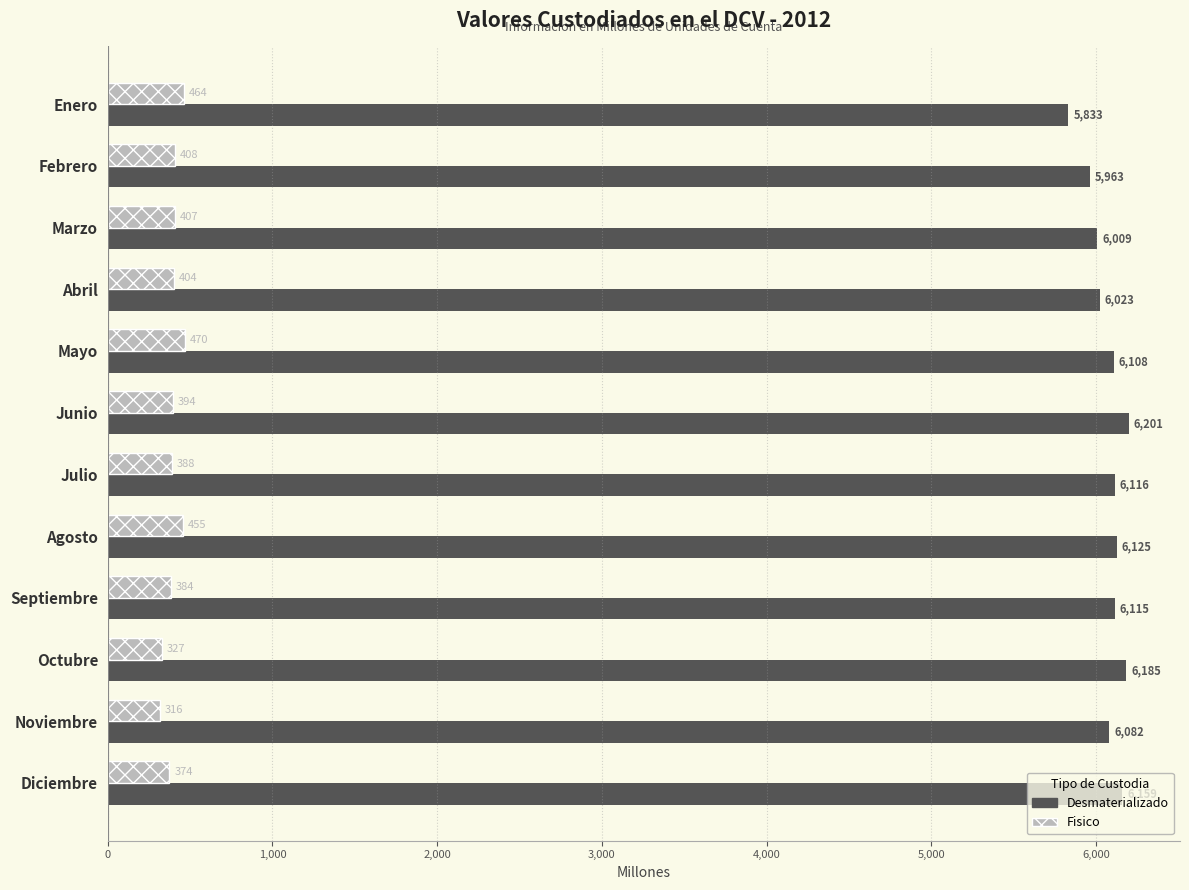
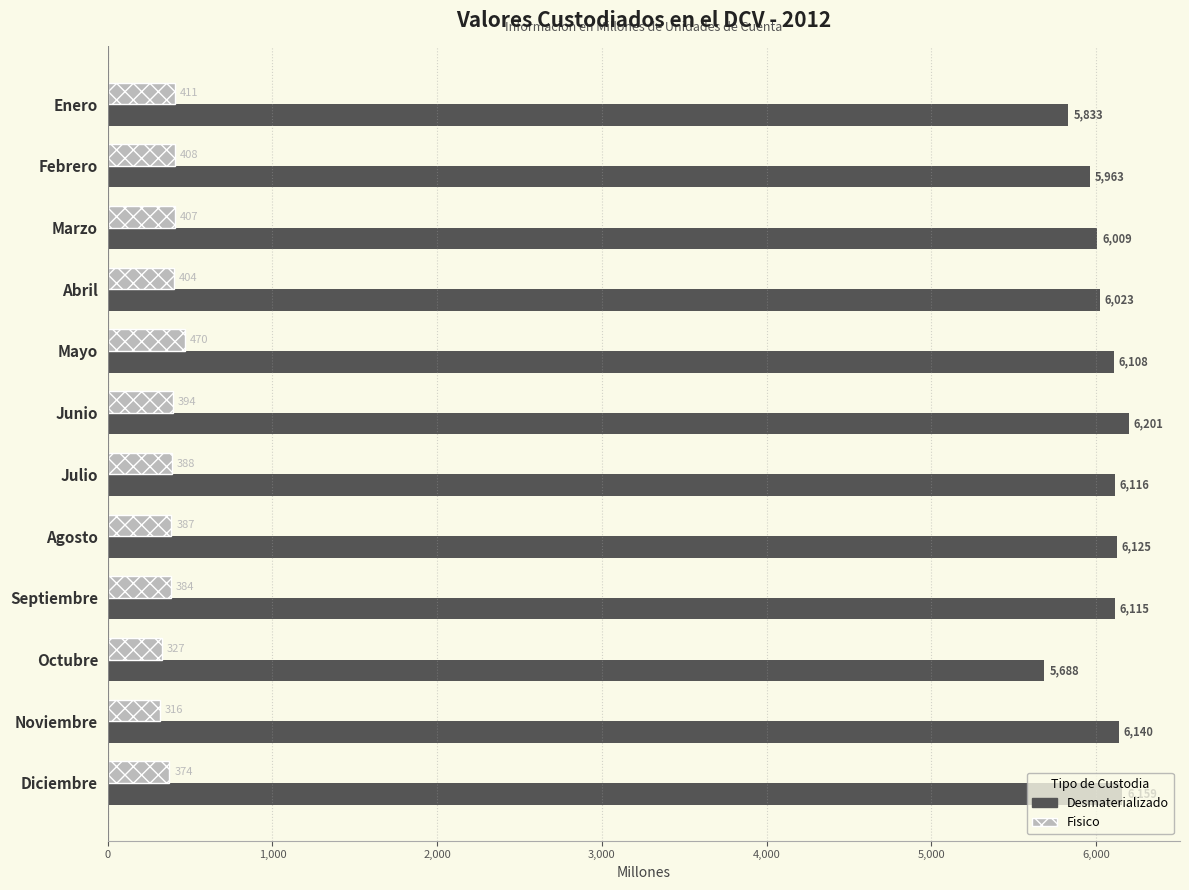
  {
    "Desmaterializado": {
      "Enero": "5,833",
      "Febrero": "5,963",
      "Marzo": "6,009",
      "Abril": "6,023",
      "Mayo": "6,108",
      "Junio": "6,201",
      "Julio": "6,116",
      "Agosto": "6,125",
      "Septiembre": "6,115",
-     "Octubre": "6,185",
-     "Noviembre": "6,082"
+     "Octubre": "5,688",
+     "Noviembre": "6,140"
    },
    "Fisico": {
-     "Enero": "464",
+     "Enero": "411",
      "Febrero": "408",
      "Marzo": "407",
      "Abril": "404",
      "Mayo": "470",
      "Junio": "394",
      "Julio": "388",
-     "Agosto": "455",
+     "Agosto": "387",
      "Septiembre": "384",
      "Octubre": "327",
      "Noviembre": "316",
      "Diciembre": "374"
    }
  }
